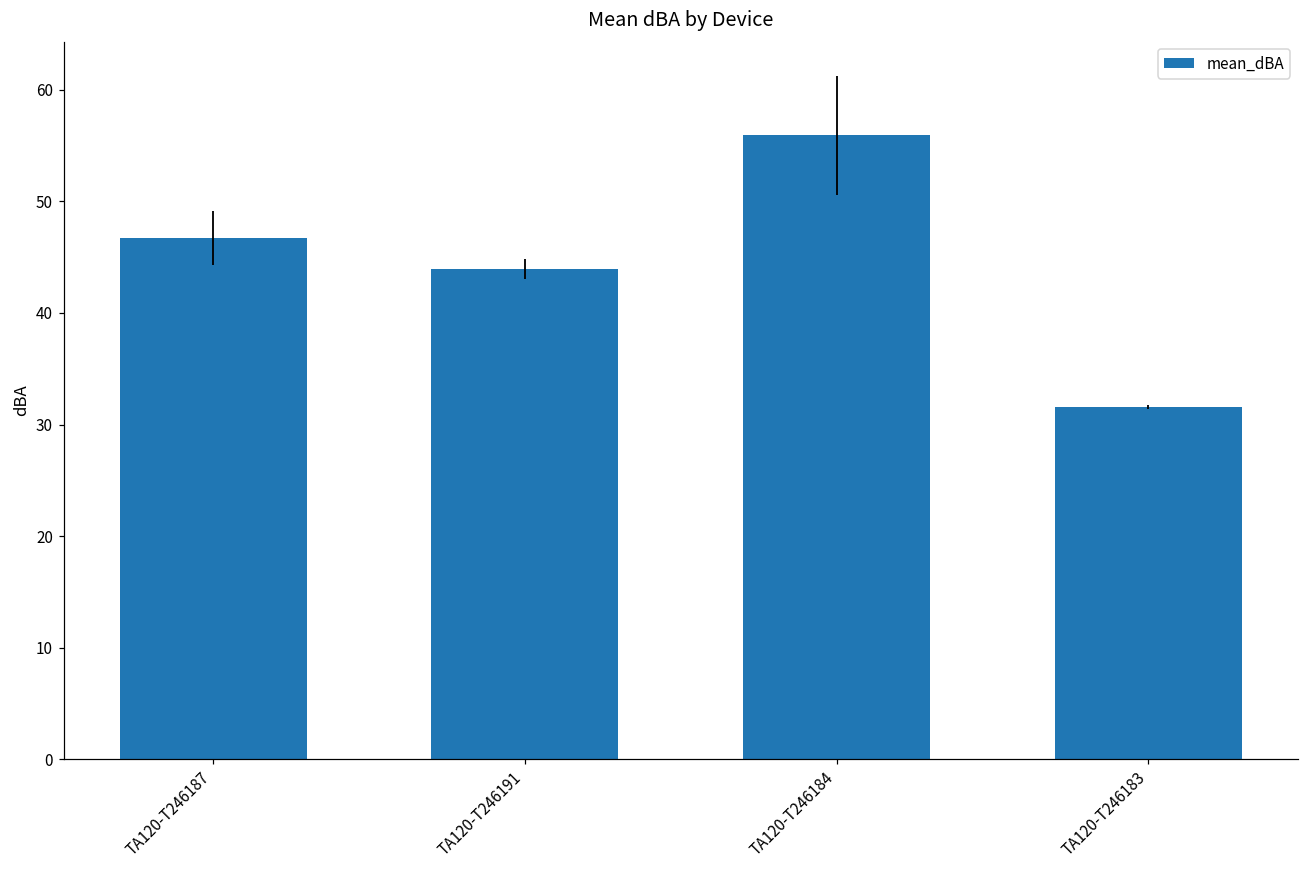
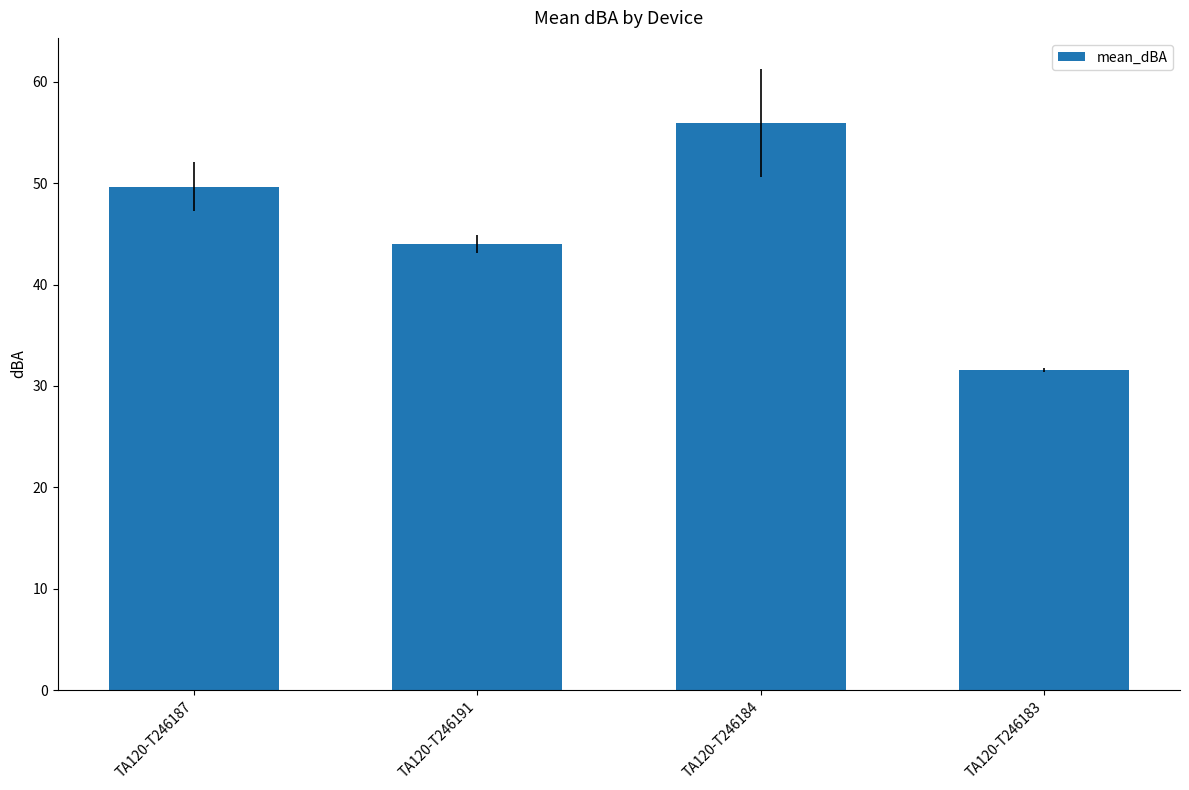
  {
-   "TA120-T246187": 46.7,
+   "TA120-T246187": 49.7,
    "TA120-T246191": 44.0,
    "TA120-T246184": 55.9,
    "TA120-T246183": 31.6
  }
